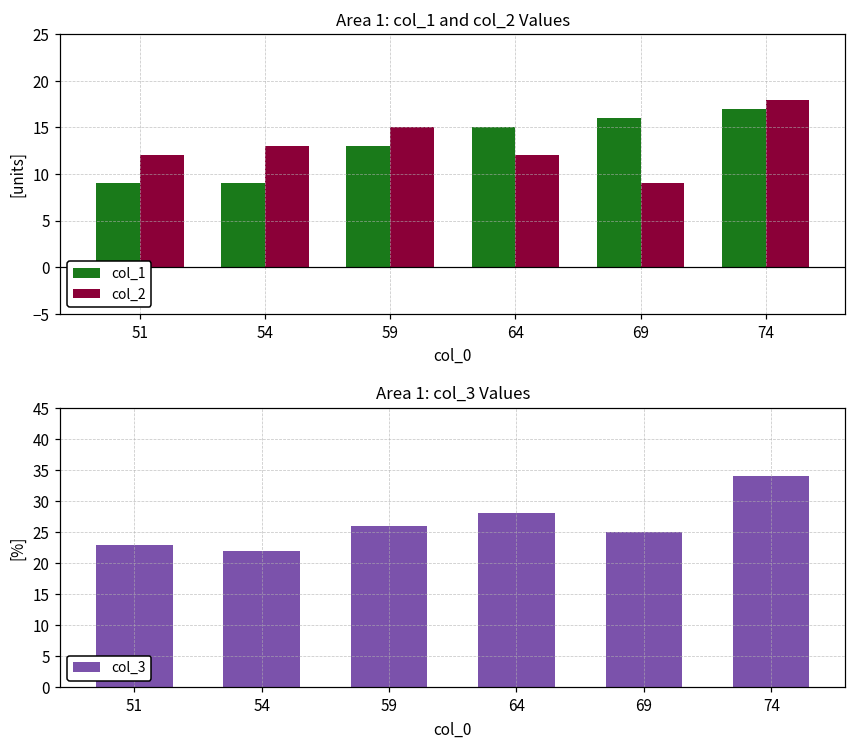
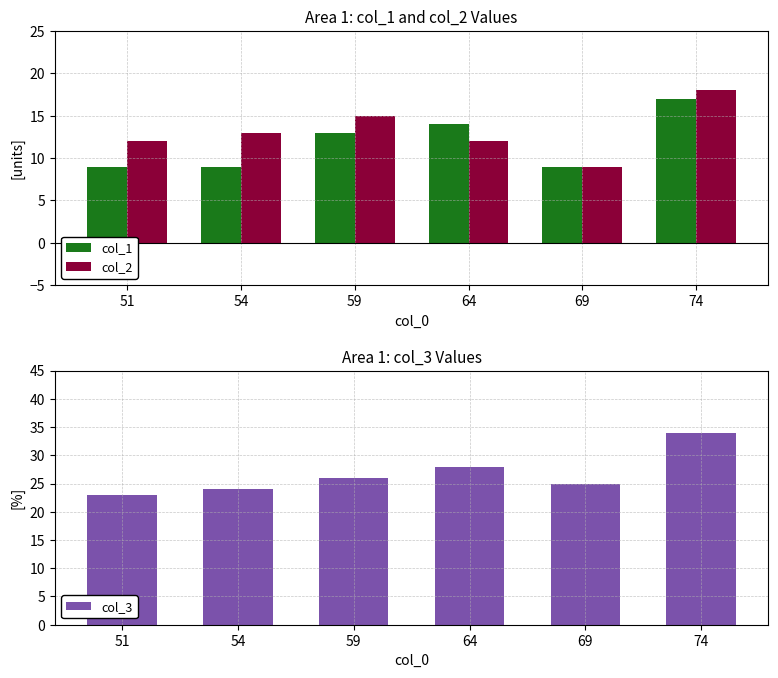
  {
    "Area 1: col_1 and col_2 Values": {
      "col_1": {
        "51": 9,
        "54": 9,
        "59": 13,
-       "64": 15,
-       "69": 16,
+       "64": 14,
+       "69": 9,
        "74": 17
      },
      "col_2": {
        "51": 12,
        "54": 13,
        "59": 15,
        "64": 12,
        "69": 9,
        "74": 18
      }
    },
    "Area 1: col_3 Values": {
      "51": 23,
-     "54": 22,
+     "54": 24,
      "59": 26,
      "64": 28,
      "69": 25,
      "74": 34
    }
  }
